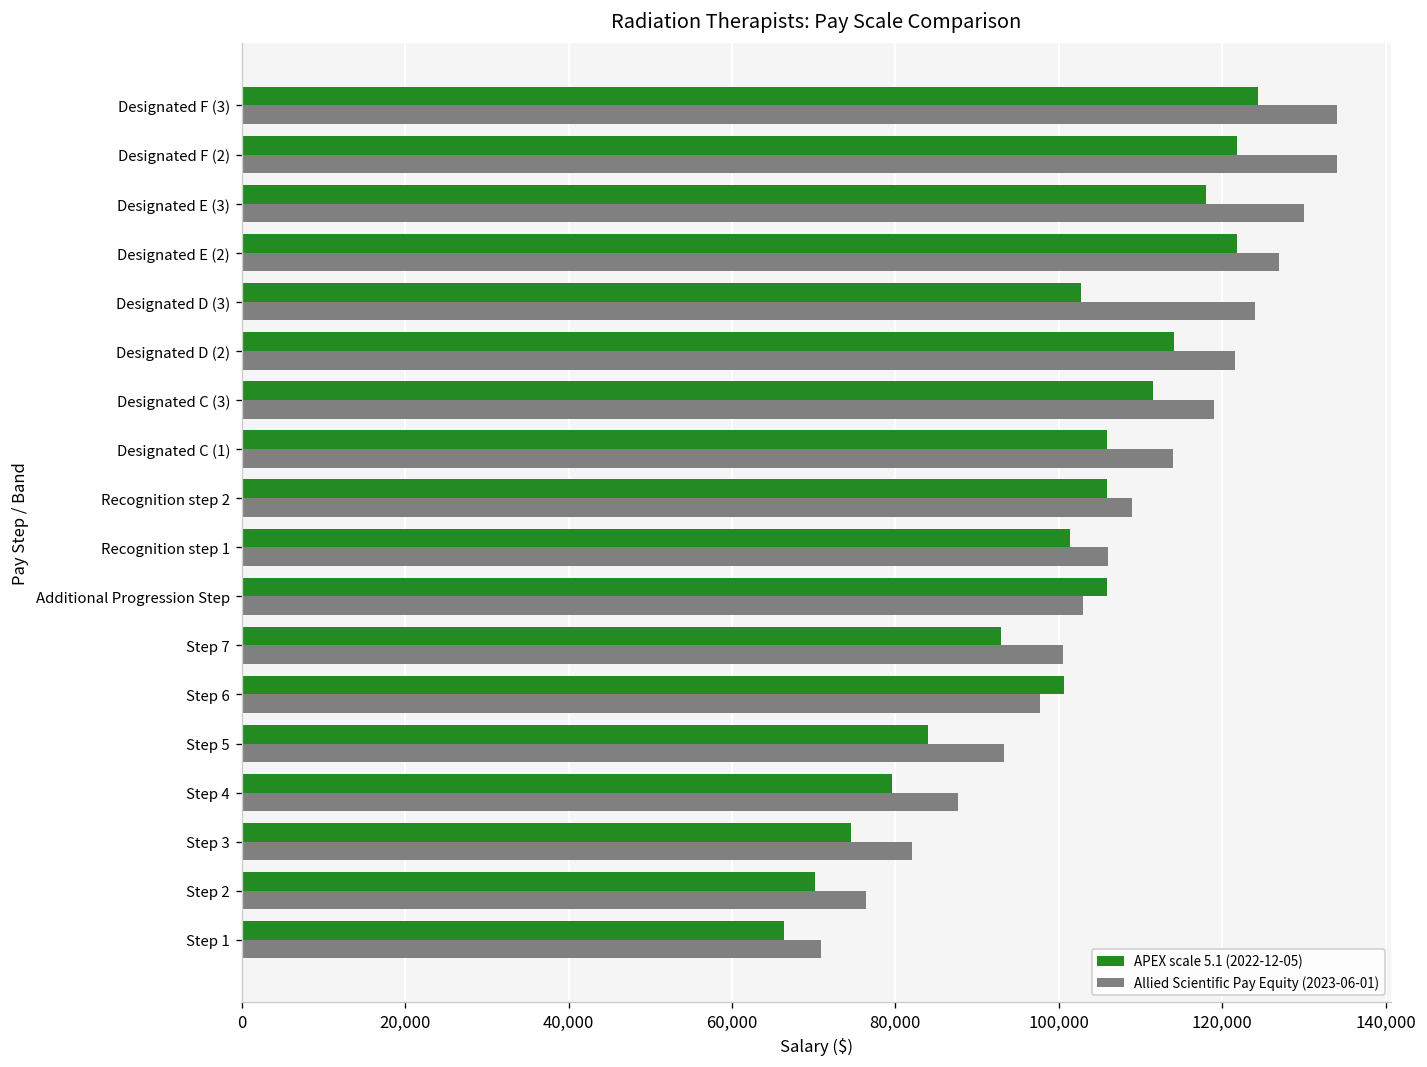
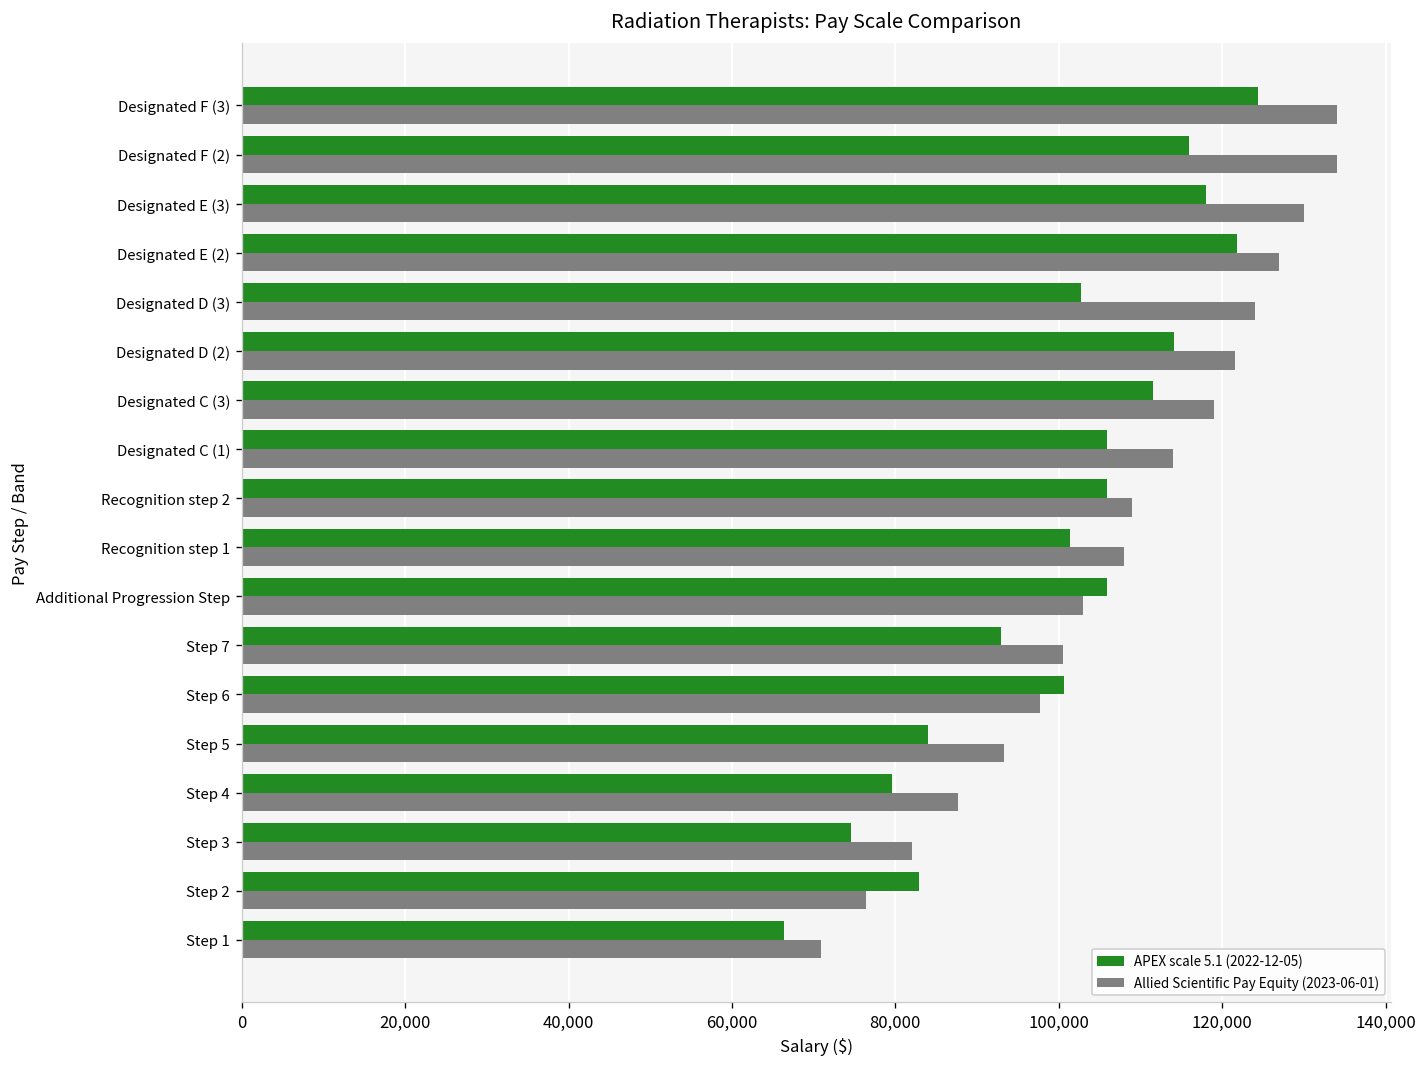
  {
    "APEX scale 5.1 (2022-12-05)": {
      "Designated F (3)": "124,000",
-     "Designated F (2)": "122,000",
+     "Designated F (2)": "116,000",
      "Designated E (3)": "118,000",
      "Designated E (2)": "122,000",
      "Designated D (3)": "103,000",
      "Designated D (2)": "114,000",
      "Designated C (3)": "112,000",
      "Designated C (1)": "106,000",
      "Recognition step 2": "106,000",
      "Recognition step 1": "101,000",
      "Additional Progression Step": "106,000",
      "Step 7": "93,000",
      "Step 6": "101,000",
      "Step 5": "84,000",
      "Step 4": "80,000",
      "Step 3": "75,000",
-     "Step 2": "70,000",
+     "Step 2": "83,000",
      "Step 1": "66,000"
    },
    "Allied Scientific Pay Equity (2023-06-01)": {
      "Designated F (3)": "134,000",
      "Designated F (2)": "134,000",
      "Designated E (3)": "130,000",
      "Designated E (2)": "127,000",
      "Designated D (3)": "124,000",
      "Designated D (2)": "122,000",
      "Designated C (3)": "119,000",
      "Designated C (1)": "114,000",
      "Recognition step 2": "109,000",
-     "Recognition step 1": "106,000",
+     "Recognition step 1": "108,000",
      "Additional Progression Step": "103,000",
      "Step 7": "100,000",
      "Step 6": "98,000",
      "Step 5": "93,000",
      "Step 4": "88,000",
      "Step 3": "82,000",
      "Step 2": "76,000",
      "Step 1": "71,000"
    }
  }
